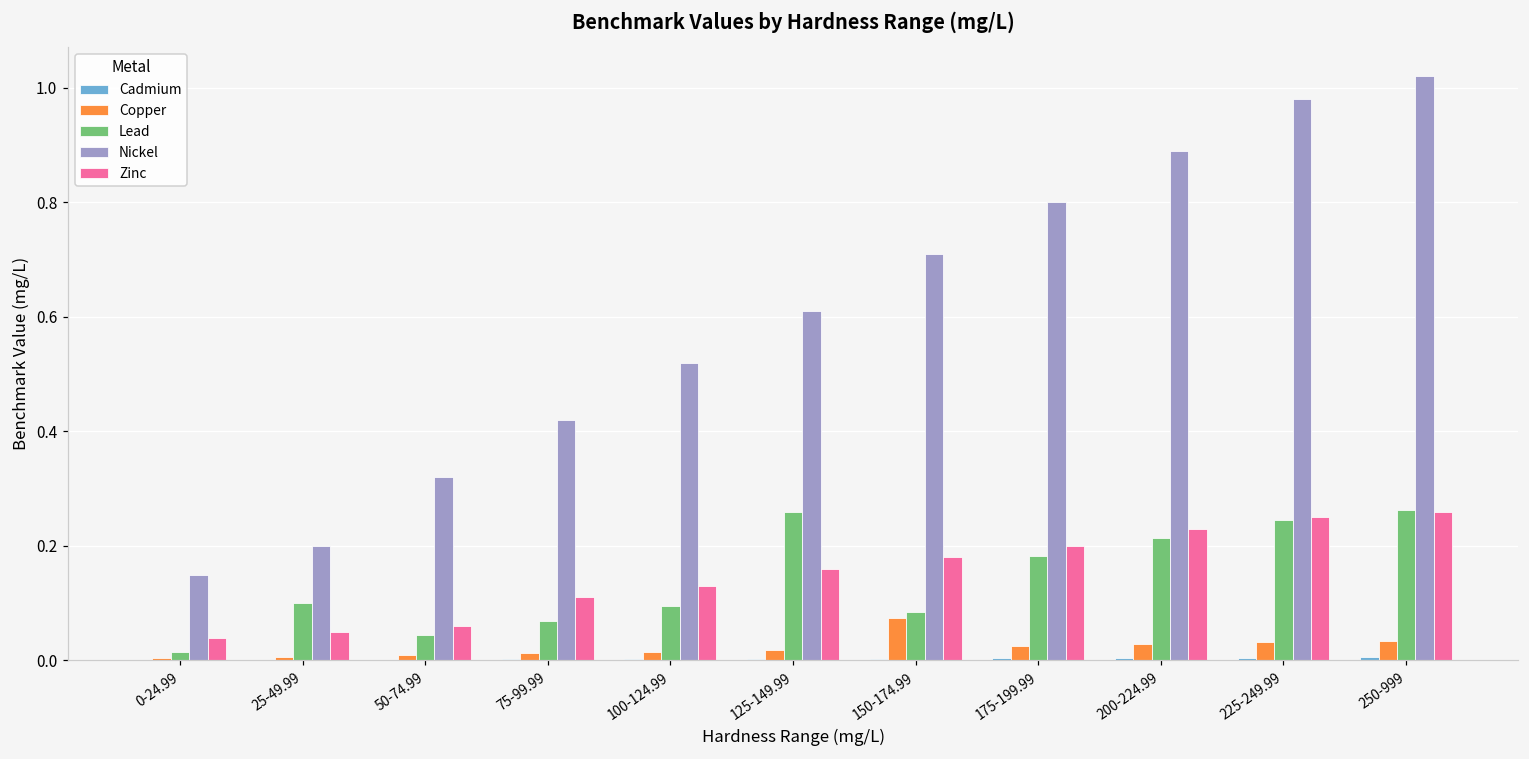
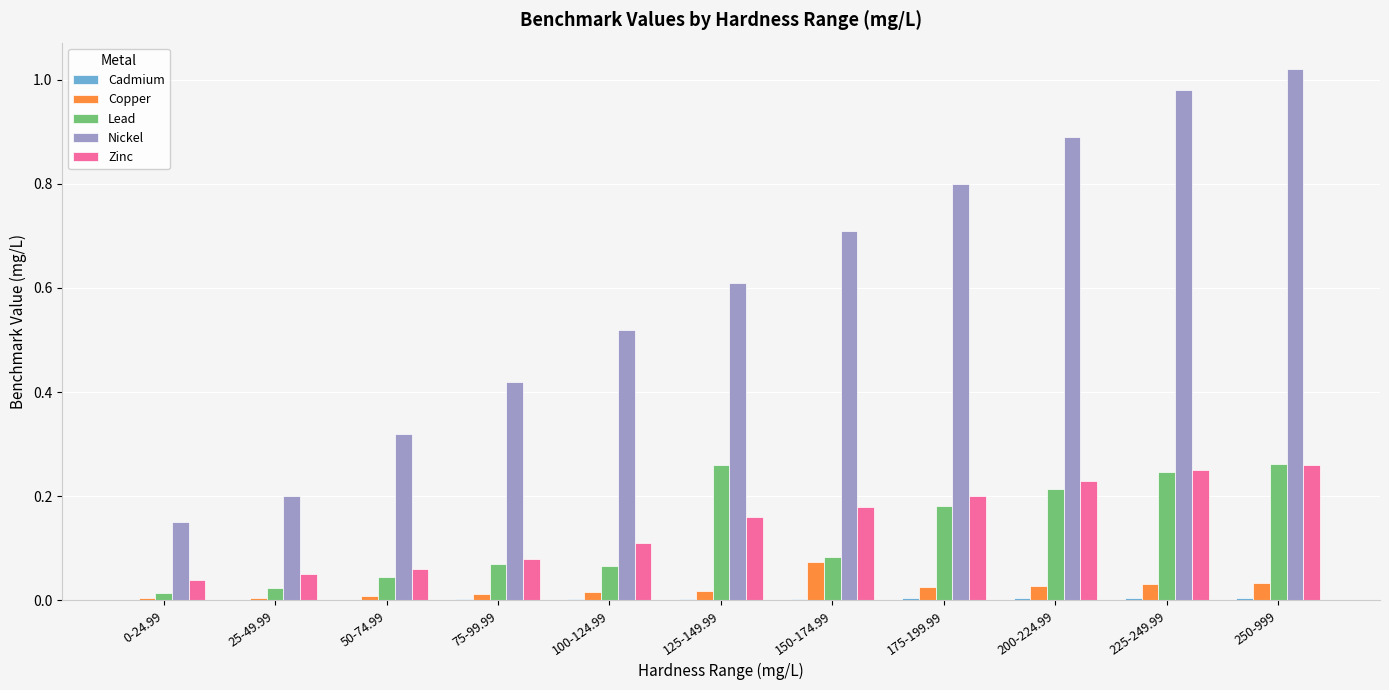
  {
    "Copper": {
      "25-49.99": 0.01,
      "50-74.99": 0.01,
      "75-99.99": 0.01,
      "100-124.99": 0.02,
      "125-149.99": 0.02,
      "150-174.99": 0.07,
      "175-199.99": 0.03,
      "200-224.99": 0.03,
      "225-249.99": 0.03,
      "250-999": 0.03
    },
    "Lead": {
      "0-24.99": 0.01,
-     "25-49.99": 0.10,
+     "25-49.99": 0.02,
      "50-74.99": 0.05,
      "75-99.99": 0.07,
-     "100-124.99": 0.10,
+     "100-124.99": 0.07,
      "125-149.99": 0.26,
      "150-174.99": 0.08,
      "175-199.99": 0.18,
      "200-224.99": 0.21,
      "225-249.99": 0.25,
      "250-999": 0.26
    },
    "Zinc": {
      "0-24.99": 0.04,
      "25-49.99": 0.05,
      "50-74.99": 0.06,
-     "75-99.99": 0.11,
-     "100-124.99": 0.13,
+     "75-99.99": 0.08,
+     "100-124.99": 0.11,
      "125-149.99": 0.16,
      "150-174.99": 0.18,
      "175-199.99": 0.20,
      "200-224.99": 0.23,
      "225-249.99": 0.25,
      "250-999": 0.26
    }
  }
